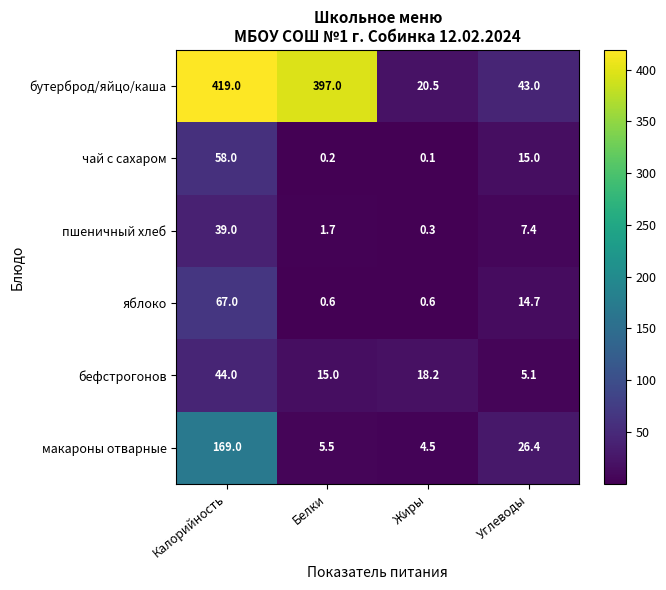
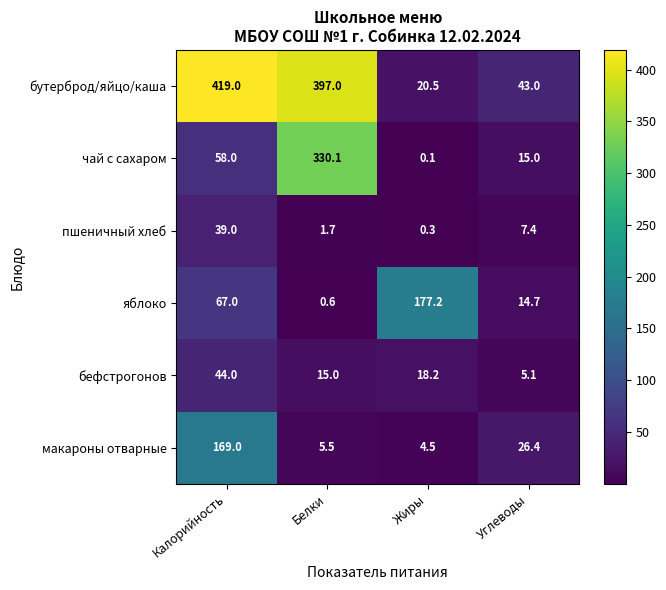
  {
    "бутерброд/яйцо/каша": {
      "Калорийность": 419.0,
      "Белки": 397.0,
      "Жиры": 20.5,
      "Углеводы": 43.0
    },
    "чай с сахаром": {
      "Калорийность": 58.0,
-     "Белки": 0.2,
+     "Белки": 330.1,
      "Жиры": 0.1,
      "Углеводы": 15.0
    },
    "пшеничный хлеб": {
      "Калорийность": 39.0,
      "Белки": 1.7,
      "Жиры": 0.3,
      "Углеводы": 7.4
    },
    "яблоко": {
      "Калорийность": 67.0,
      "Белки": 0.6,
-     "Жиры": 0.6,
+     "Жиры": 177.2,
      "Углеводы": 14.7
    },
    "бефстрогонов": {
      "Калорийность": 44.0,
      "Белки": 15.0,
      "Жиры": 18.2,
      "Углеводы": 5.1
    },
    "макароны отварные": {
      "Калорийность": 169.0,
      "Белки": 5.5,
      "Жиры": 4.5,
      "Углеводы": 26.4
    }
  }
